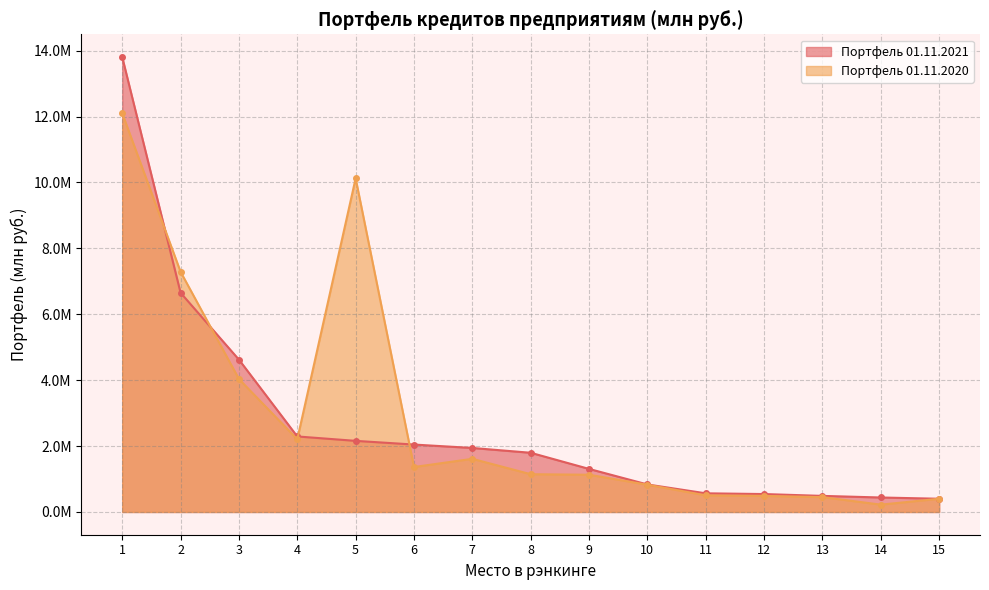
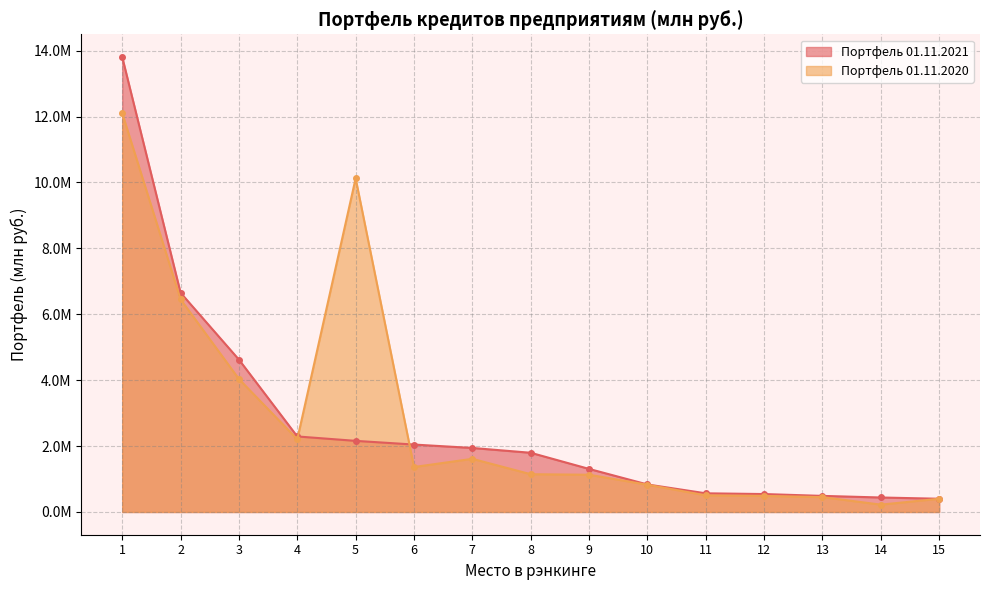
  {
    "Портфель 01.11.2021": {
      "1": 13800000,
      "2": 6700000,
      "3": 4600000,
      "4": 2300000,
      "5": 2200000,
      "6": 2000000,
      "7": 1900000,
      "8": 1800000,
      "9": 1300000,
      "14": 400000
    },
    "Портфель 01.11.2020": {
      "1": 12100000,
-     "2": 7300000,
+     "2": 6500000,
      "3": 4000000,
      "4": 2200000,
      "5": 10100000,
      "6": 1400000,
      "7": 1600000,
      "8": 1100000,
      "9": 1100000,
      "14": 200000
    }
  }
